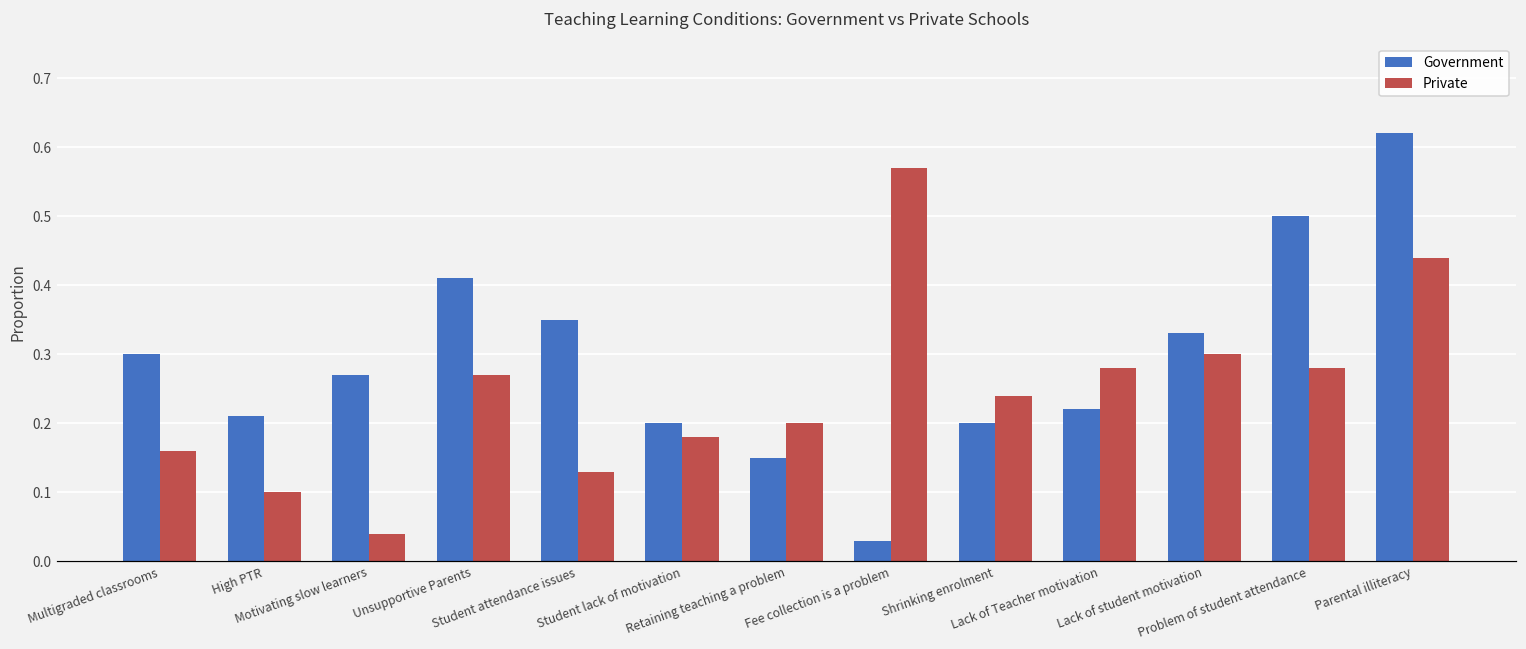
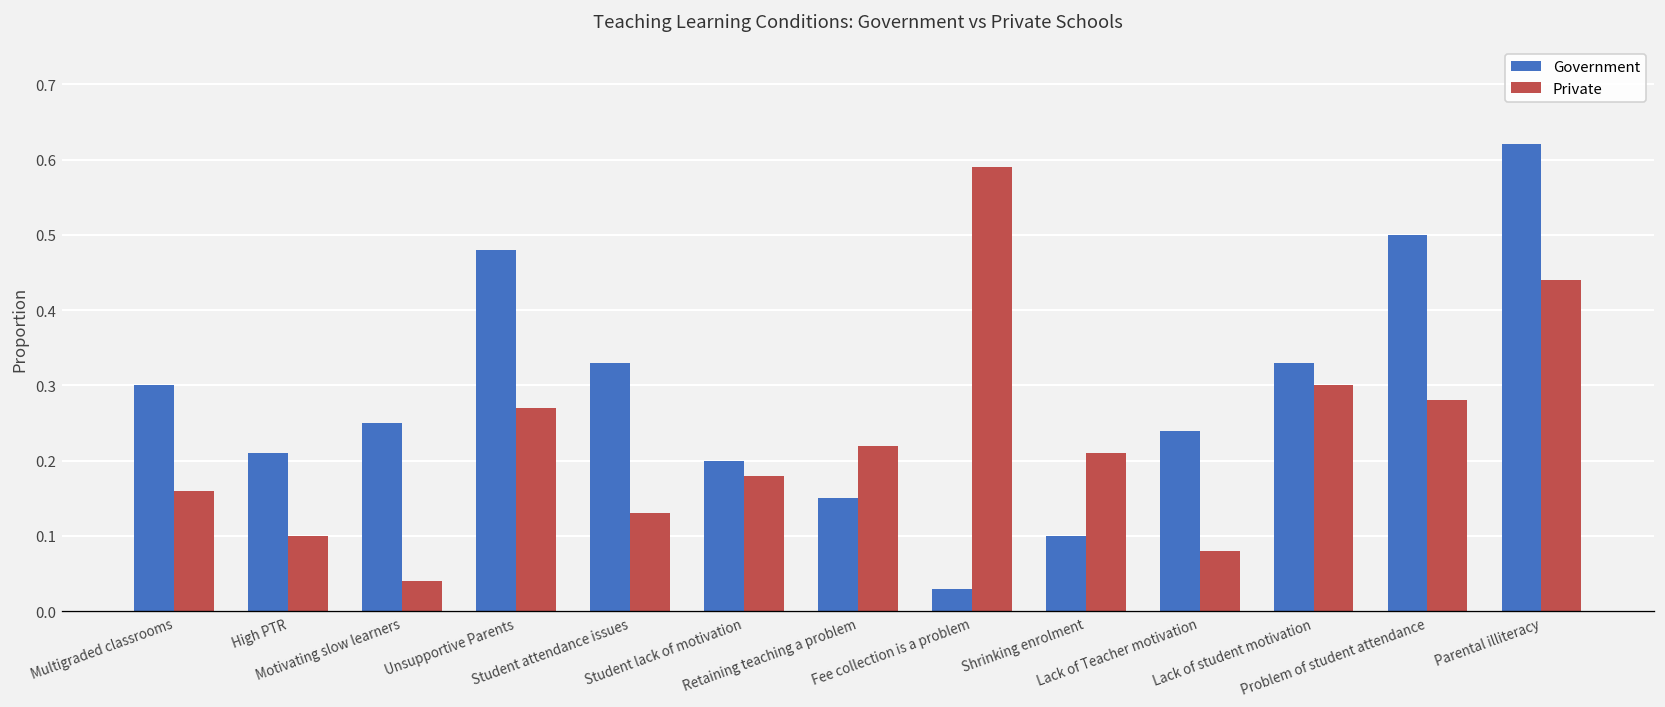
  {
    "Government": {
      "Multigraded classrooms": 0.30,
      "High PTR": 0.21,
-     "Motivating slow learners": 0.27,
-     "Unsupportive Parents": 0.41,
-     "Student attendance issues": 0.35,
+     "Motivating slow learners": 0.25,
+     "Unsupportive Parents": 0.48,
+     "Student attendance issues": 0.33,
      "Student lack of motivation": 0.20,
      "Retaining teaching a problem": 0.15,
      "Fee collection is a problem": 0.03,
-     "Shrinking enrolment": 0.2,
-     "Lack of Teacher motivation": 0.22,
+     "Shrinking enrolment": 0.1,
+     "Lack of Teacher motivation": 0.24,
      "Lack of student motivation": 0.33,
      "Problem of student attendance": 0.50,
      "Parental illiteracy": 0.62
    },
    "Private": {
      "Multigraded classrooms": 0.16,
      "High PTR": 0.10,
      "Motivating slow learners": 0.04,
      "Unsupportive Parents": 0.27,
      "Student attendance issues": 0.13,
      "Student lack of motivation": 0.18,
-     "Retaining teaching a problem": 0.20,
-     "Fee collection is a problem": 0.57,
-     "Shrinking enrolment": 0.24,
-     "Lack of Teacher motivation": 0.28,
+     "Retaining teaching a problem": 0.22,
+     "Fee collection is a problem": 0.59,
+     "Shrinking enrolment": 0.21,
+     "Lack of Teacher motivation": 0.08,
      "Lack of student motivation": 0.30,
      "Problem of student attendance": 0.28,
      "Parental illiteracy": 0.44
    }
  }
